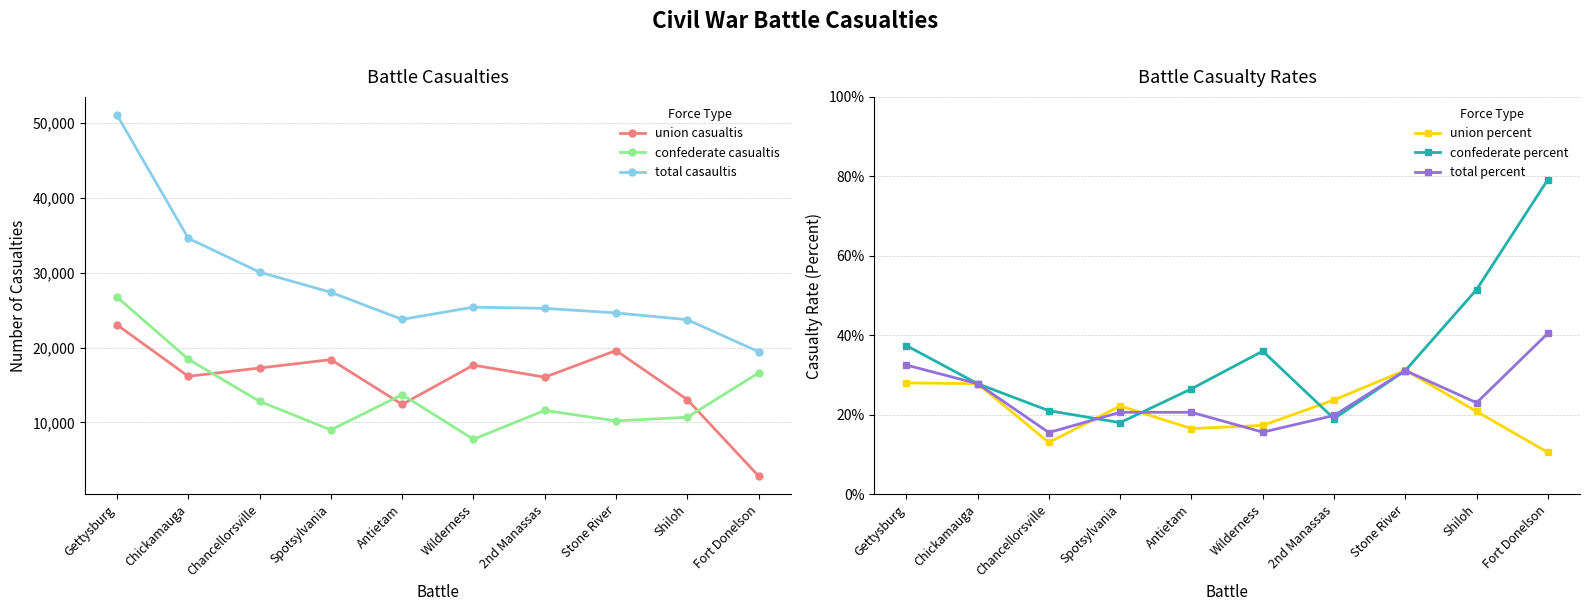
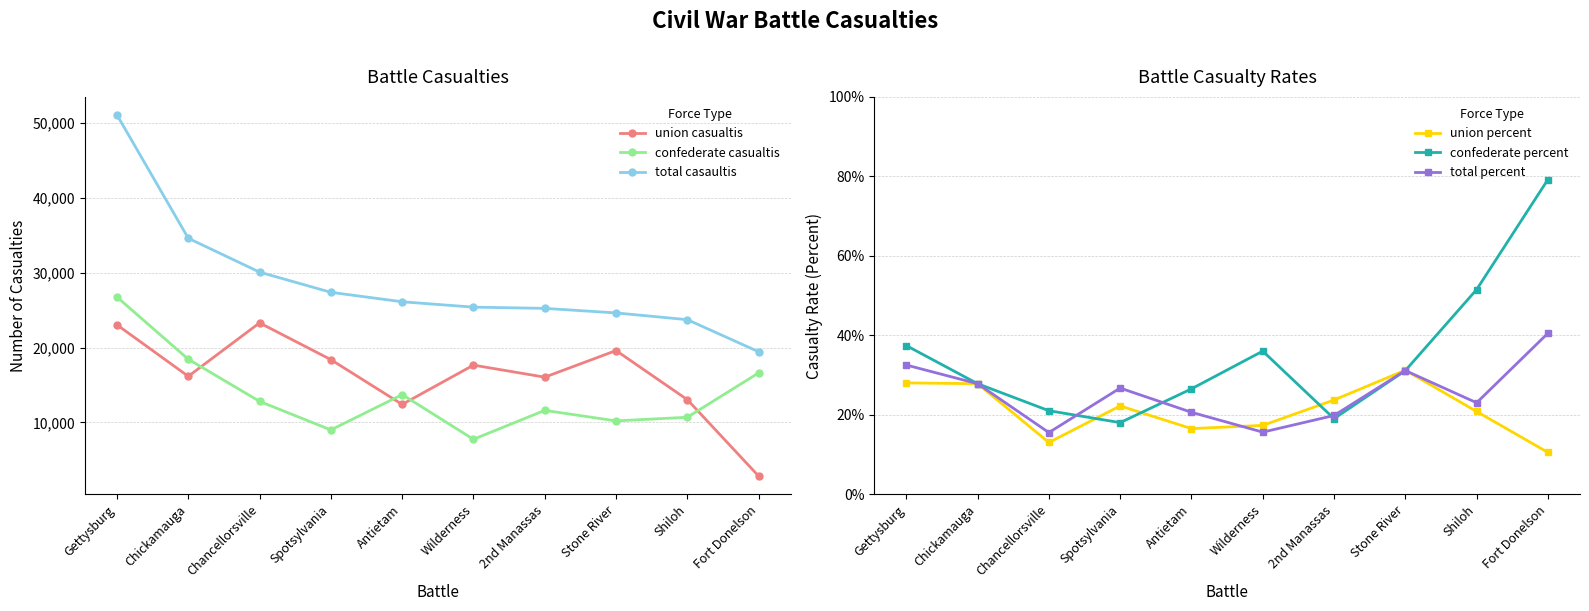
  {
    "Battle Casualties": {
      "union casualtis": {
        "Gettysburg": "23,000",
        "Chickamauga": "16,000",
-       "Chancellorsville": "17,000",
+       "Chancellorsville": "23,000",
        "Spotsylvania": "18,000",
        "Antietam": "12,000",
        "Wilderness": "18,000",
        "2nd Manassas": "16,000",
        "Stone River": "20,000",
        "Shiloh": "13,000",
        "Fort Donelson": "3,000"
      },
      "confederate casualtis": {
        "Gettysburg": "27,000",
        "Chickamauga": "18,000",
        "Chancellorsville": "13,000",
        "Spotsylvania": "9,000",
        "Antietam": "14,000",
        "Wilderness": "8,000",
        "2nd Manassas": "12,000",
        "Stone River": "10,000",
        "Shiloh": "11,000",
        "Fort Donelson": "17,000"
      },
      "total casaultis": {
        "Gettysburg": "51,000",
        "Chickamauga": "35,000",
        "Chancellorsville": "30,000",
        "Spotsylvania": "27,000",
-       "Antietam": "24,000",
+       "Antietam": "26,000",
        "Wilderness": "25,000",
        "2nd Manassas": "25,000",
        "Stone River": "25,000",
        "Shiloh": "24,000",
        "Fort Donelson": "19,000"
      }
    },
    "Battle Casualty Rates": {
      "union percent": {
        "Gettysburg": "28%",
        "Chancellorsville": "13%",
        "Spotsylvania": "22%",
        "Antietam": "17%",
        "Wilderness": "17%",
        "2nd Manassas": "24%",
        "Shiloh": "21%",
        "Fort Donelson": "11%"
      },
      "confederate percent": {
        "Gettysburg": "37%",
        "Chancellorsville": "21%",
        "Spotsylvania": "18%",
        "Antietam": "27%",
        "Wilderness": "36%",
        "2nd Manassas": "19%",
        "Shiloh": "52%",
        "Fort Donelson": "79%"
      },
      "total percent": {
        "Gettysburg": "33%",
        "Chancellorsville": "16%",
-       "Spotsylvania": "21%",
+       "Spotsylvania": "27%",
        "Antietam": "21%",
        "Wilderness": "16%",
        "2nd Manassas": "20%",
        "Shiloh": "23%",
        "Fort Donelson": "41%"
      }
    }
  }
